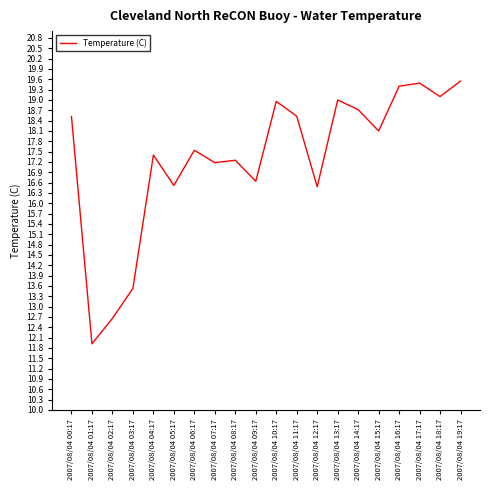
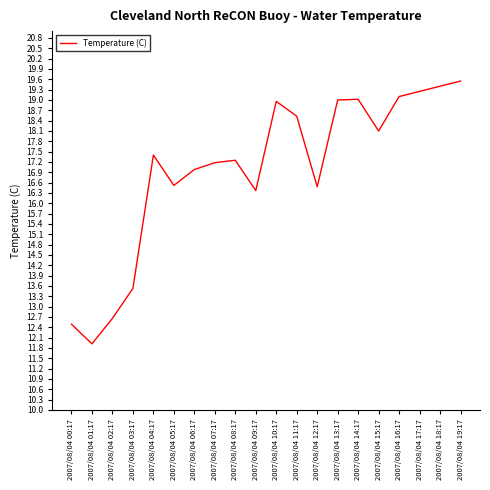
  {
-   "2007/08/04 00:17": 18.5,
+   "2007/08/04 00:17": 12.5,
    "2007/08/04 01:17": 11.9,
    "2007/08/04 02:17": 12.7,
    "2007/08/04 03:17": 13.5,
    "2007/08/04 04:17": 17.4,
    "2007/08/04 05:17": 16.5,
-   "2007/08/04 06:17": 17.5,
+   "2007/08/04 06:17": 17.0,
    "2007/08/04 07:17": 17.2,
    "2007/08/04 08:17": 17.3,
-   "2007/08/04 09:17": 16.6,
+   "2007/08/04 09:17": 16.4,
    "2007/08/04 10:17": 19.0,
    "2007/08/04 11:17": 18.5,
    "2007/08/04 12:17": 16.5,
    "2007/08/04 13:17": 19.0,
-   "2007/08/04 14:17": 18.7,
+   "2007/08/04 14:17": 19.0,
    "2007/08/04 15:17": 18.1,
-   "2007/08/04 16:17": 19.4,
-   "2007/08/04 17:17": 19.5,
-   "2007/08/04 18:17": 19.1,
+   "2007/08/04 16:17": 19.1,
+   "2007/08/04 17:17": 19.3,
+   "2007/08/04 18:17": 19.4,
    "2007/08/04 19:17": 19.6
  }
